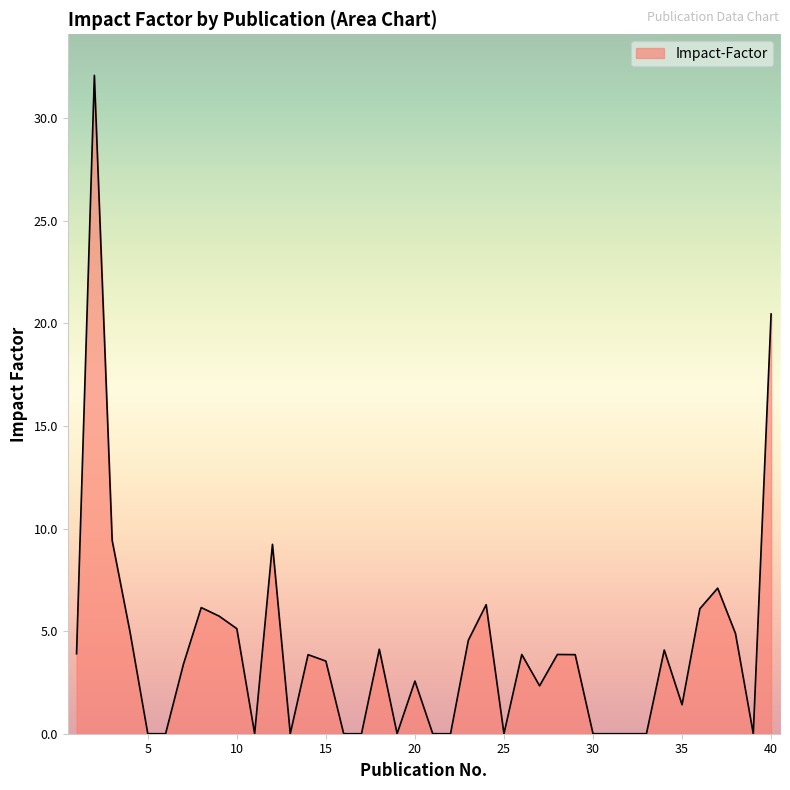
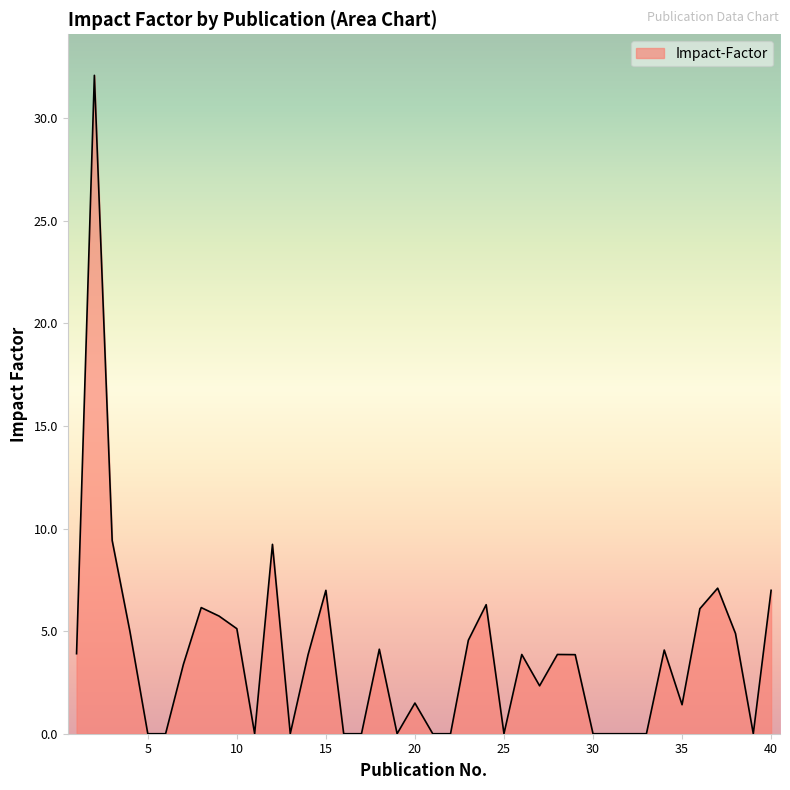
  {
    "5": 0.0,
    "10": 5.1,
-   "15": 3.5,
-   "20": 2.6,
+   "15": 7.0,
+   "20": 1.5,
    "25": 0.0,
    "30": 0.0,
    "35": 1.4,
-   "40": 20.5
+   "40": 7.0
  }
